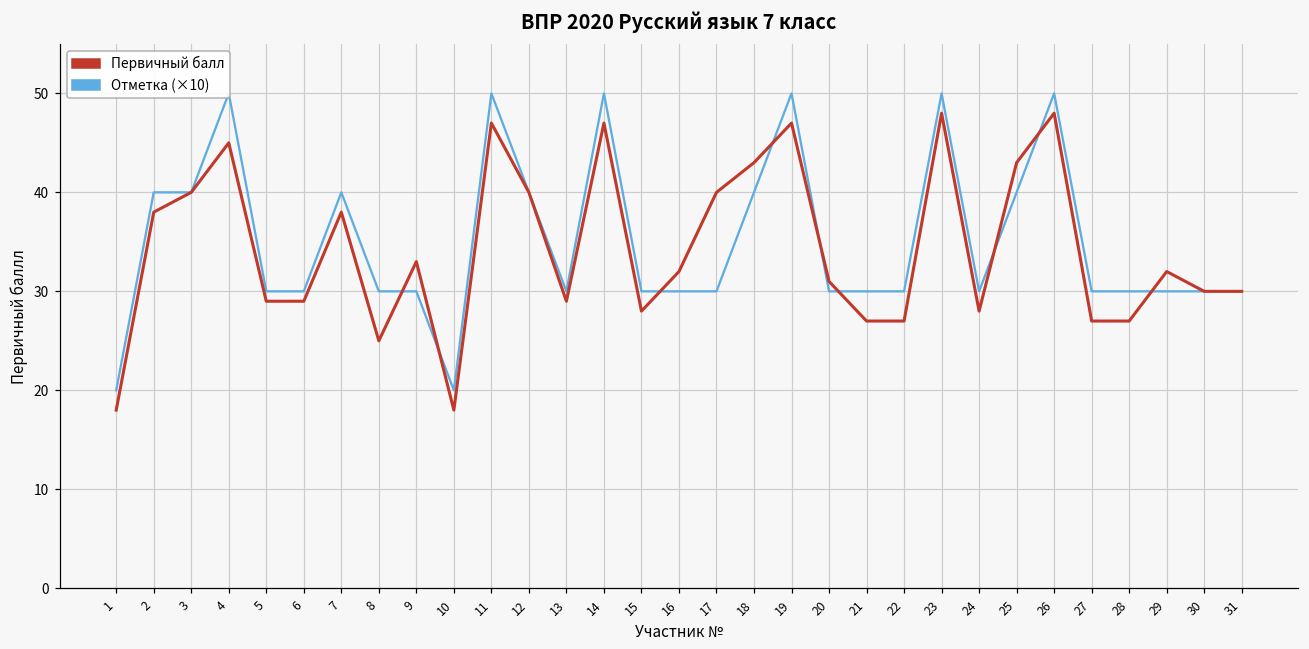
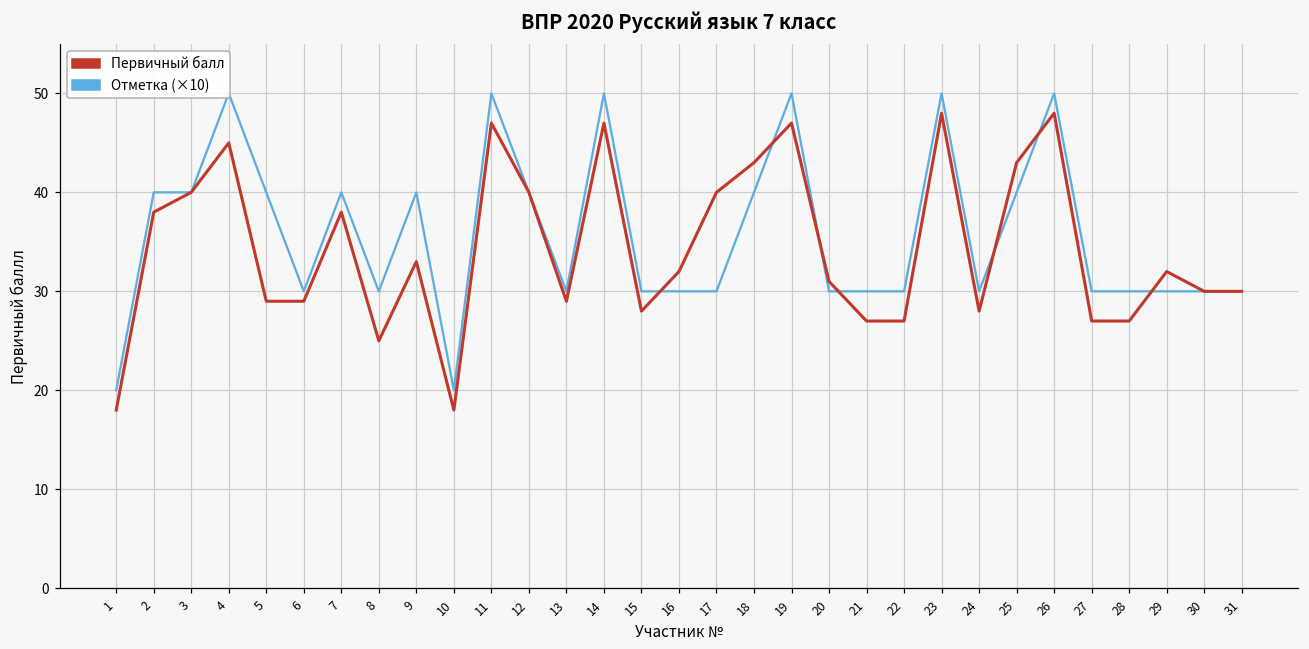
  {
    "Первичный балл": {
      "1": 18,
      "2": 38,
      "4": 45,
      "5": 29,
      "6": 29,
      "7": 38,
      "8": 25,
      "9": 33,
      "10": 18,
      "11": 47,
      "13": 29,
      "14": 47,
      "15": 28,
      "16": 32,
      "17": 40,
      "18": 43,
      "19": 47,
      "20": 31,
      "21": 27,
      "22": 27,
      "23": 48,
      "24": 28,
      "25": 43,
      "26": 48,
      "27": 27,
      "28": 27,
      "29": 32
    },
    "Отметка (×10)": {
      "1": 20,
      "2": 40,
-     "5": 30,
+     "5": 40,
      "6": 30,
      "7": 40,
      "8": 30,
-     "9": 30,
+     "9": 40,
      "10": 20,
      "11": 50,
      "13": 30,
      "14": 50,
      "15": 30,
      "16": 30,
      "17": 30,
      "18": 40,
      "19": 50,
      "20": 30,
      "21": 30,
      "22": 30,
      "23": 50,
      "24": 30,
      "25": 40,
      "26": 50,
      "27": 30,
      "28": 30,
      "29": 30
    }
  }
